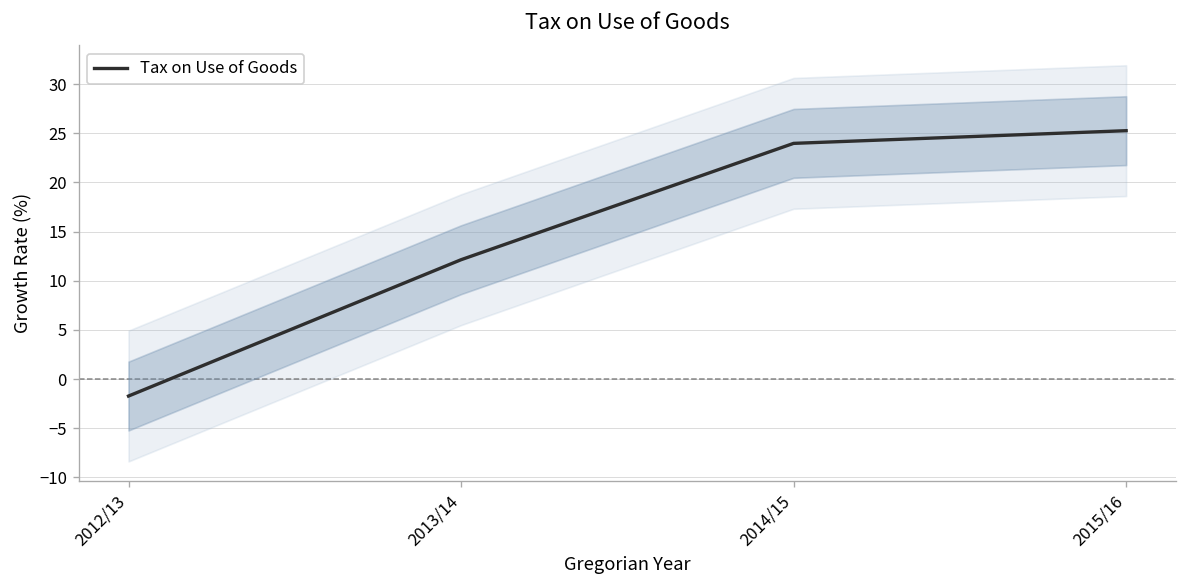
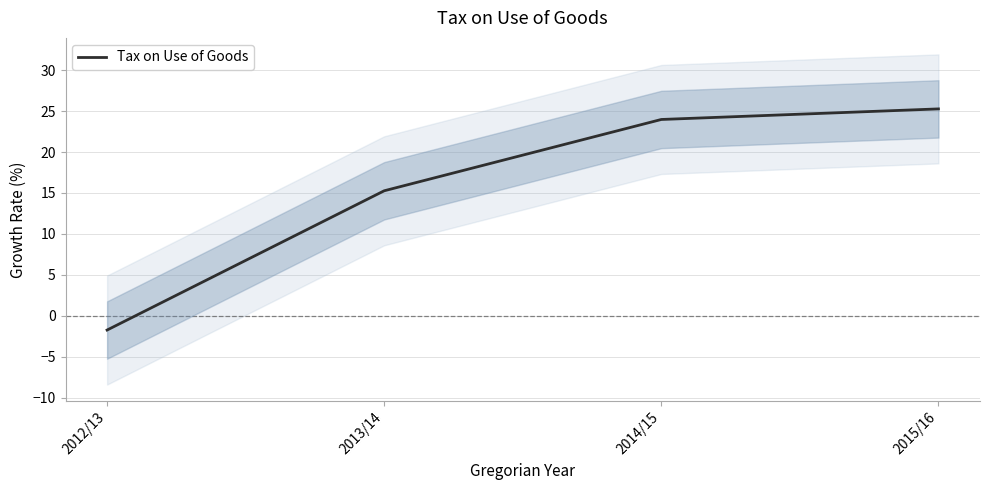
  {
    "Tax on Use of Goods": {
      "2012/13": -2,
-     "2013/14": 12,
+     "2013/14": 15,
      "2014/15": 24,
      "2015/16": 25
    }
  }
